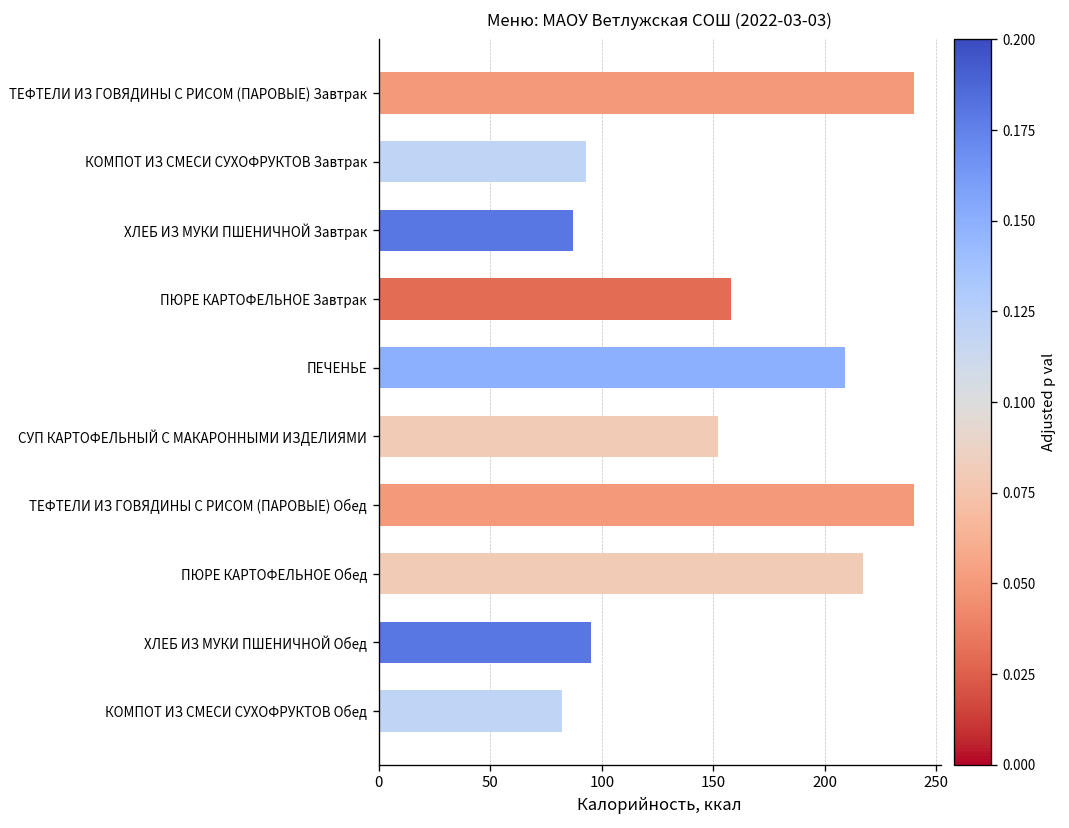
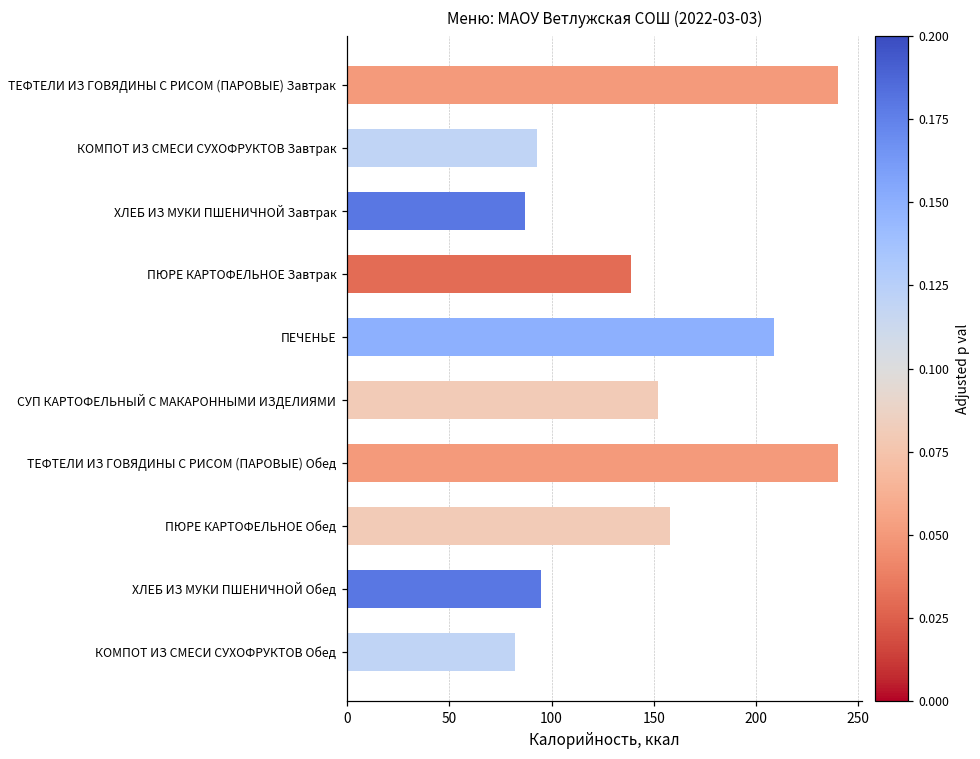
  {
    "ТЕФТЕЛИ ИЗ ГОВЯДИНЫ С РИСОМ (ПАРОВЫЕ) Завтрак": 240,
    "КОМПОТ ИЗ СМЕСИ СУХОФРУКТОВ Завтрак": 93,
    "ХЛЕБ ИЗ МУКИ ПШЕНИЧНОЙ Завтрак": 87,
-   "ПЮРЕ КАРТОФЕЛЬНОЕ Завтрак": 158,
+   "ПЮРЕ КАРТОФЕЛЬНОЕ Завтрак": 139,
    "ПЕЧЕНЬЕ": 209,
    "СУП КАРТОФЕЛЬНЫЙ С МАКАРОННЫМИ ИЗДЕЛИЯМИ": 152,
    "ТЕФТЕЛИ ИЗ ГОВЯДИНЫ С РИСОМ (ПАРОВЫЕ) Обед": 240,
-   "ПЮРЕ КАРТОФЕЛЬНОЕ Обед": 217,
+   "ПЮРЕ КАРТОФЕЛЬНОЕ Обед": 158,
    "ХЛЕБ ИЗ МУКИ ПШЕНИЧНОЙ Обед": 95,
    "КОМПОТ ИЗ СМЕСИ СУХОФРУКТОВ Обед": 82
  }
